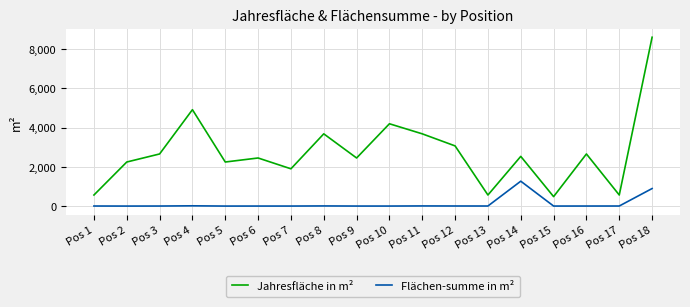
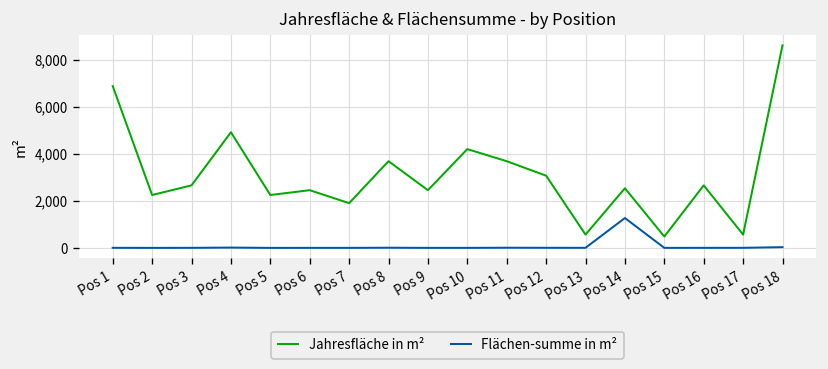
  {
    "Jahresfläche in m²": {
-     "Pos 1": "600",
+     "Pos 1": "6,900",
      "Pos 2": "2,300",
      "Pos 3": "2,700",
      "Pos 4": "4,900",
      "Pos 5": "2,300",
      "Pos 6": "2,500",
      "Pos 7": "1,900",
      "Pos 8": "3,700",
      "Pos 9": "2,500",
      "Pos 10": "4,200",
      "Pos 11": "3,700",
      "Pos 12": "3,100",
      "Pos 13": "600",
      "Pos 14": "2,500",
      "Pos 15": "500",
      "Pos 16": "2,700",
      "Pos 17": "600",
      "Pos 18": "8,600"
    },
    "Flächen-summe in m²": {
      "Pos 1": "0",
      "Pos 2": "0",
      "Pos 3": "0",
      "Pos 4": "0",
      "Pos 5": "0",
      "Pos 6": "0",
      "Pos 7": "0",
      "Pos 8": "0",
      "Pos 9": "0",
      "Pos 10": "0",
      "Pos 11": "0",
      "Pos 12": "0",
      "Pos 13": "0",
      "Pos 14": "1,300",
      "Pos 15": "0",
      "Pos 16": "0",
      "Pos 17": "0",
-     "Pos 18": "900"
+     "Pos 18": "0"
    }
  }
